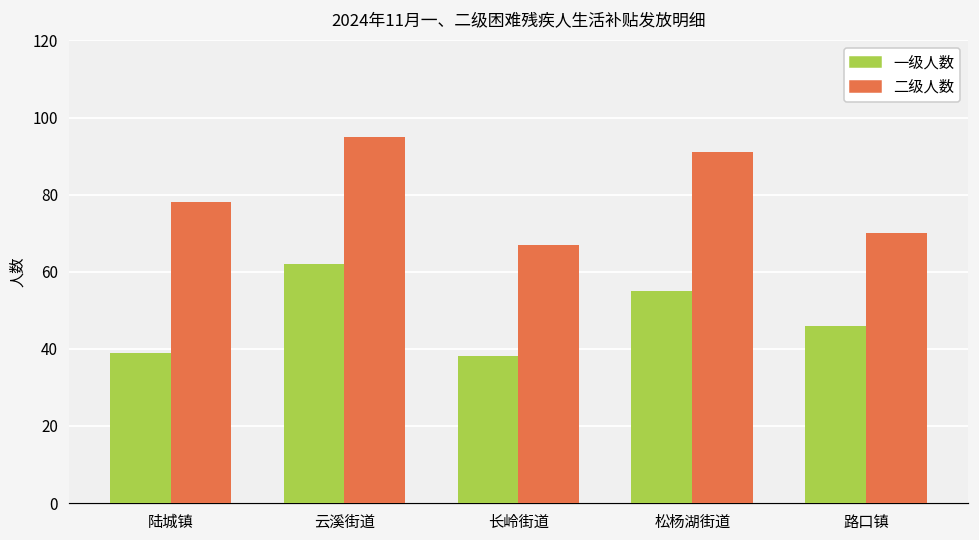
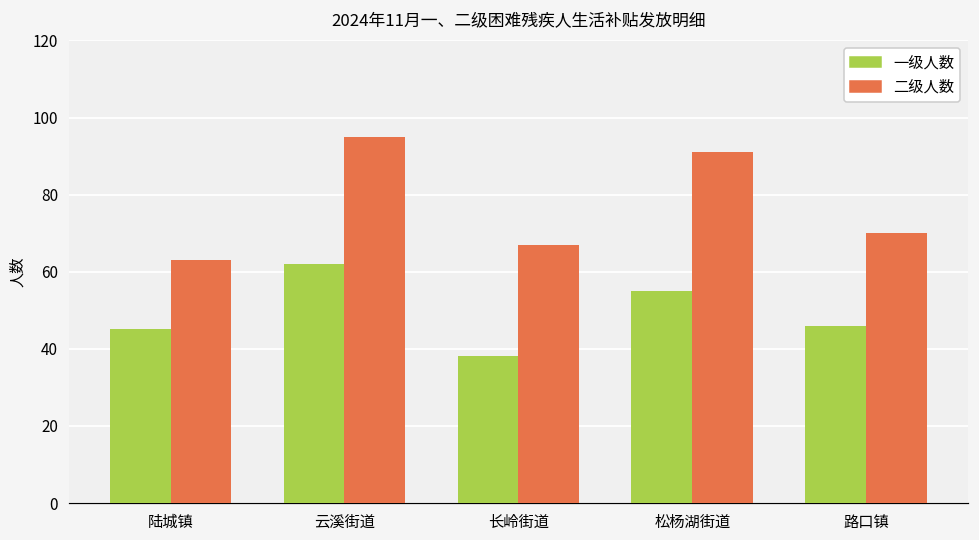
  {
    "一级人数": {
-     "陆城镇": 39,
+     "陆城镇": 45,
      "云溪街道": 62,
      "长岭街道": 38,
      "松杨湖街道": 55,
      "路口镇": 46
    },
    "二级人数": {
-     "陆城镇": 78,
+     "陆城镇": 63,
      "云溪街道": 95,
      "长岭街道": 67,
      "松杨湖街道": 91,
      "路口镇": 70
    }
  }
